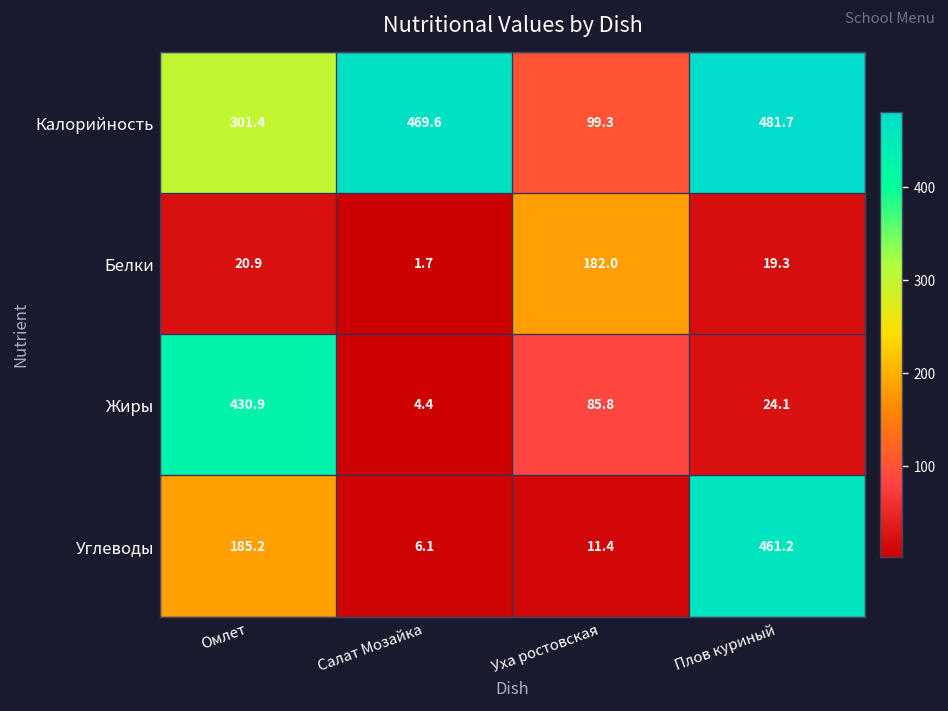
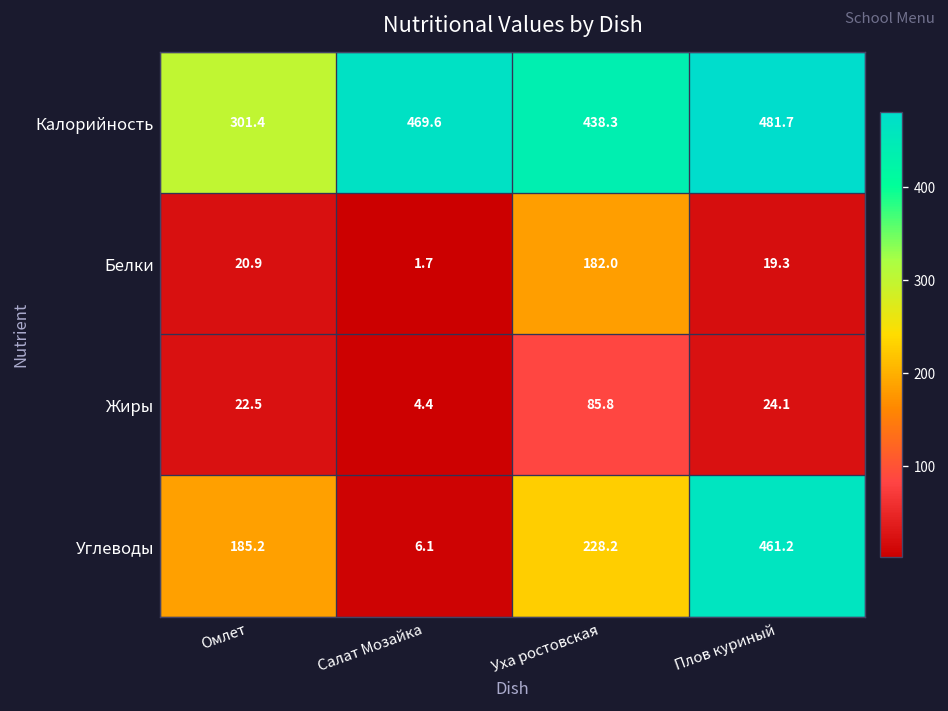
  {
    "Калорийность": {
      "Омлет": 301.4,
      "Салат Мозайка": 469.6,
-     "Уха ростовская": 99.3,
+     "Уха ростовская": 438.3,
      "Плов куриный": 481.7
    },
    "Белки": {
      "Омлет": 20.9,
      "Салат Мозайка": 1.7,
      "Уха ростовская": 182.0,
      "Плов куриный": 19.3
    },
    "Жиры": {
-     "Омлет": 430.9,
+     "Омлет": 22.5,
      "Салат Мозайка": 4.4,
      "Уха ростовская": 85.8,
      "Плов куриный": 24.1
    },
    "Углеводы": {
      "Омлет": 185.2,
      "Салат Мозайка": 6.1,
-     "Уха ростовская": 11.4,
+     "Уха ростовская": 228.2,
      "Плов куриный": 461.2
    }
  }
